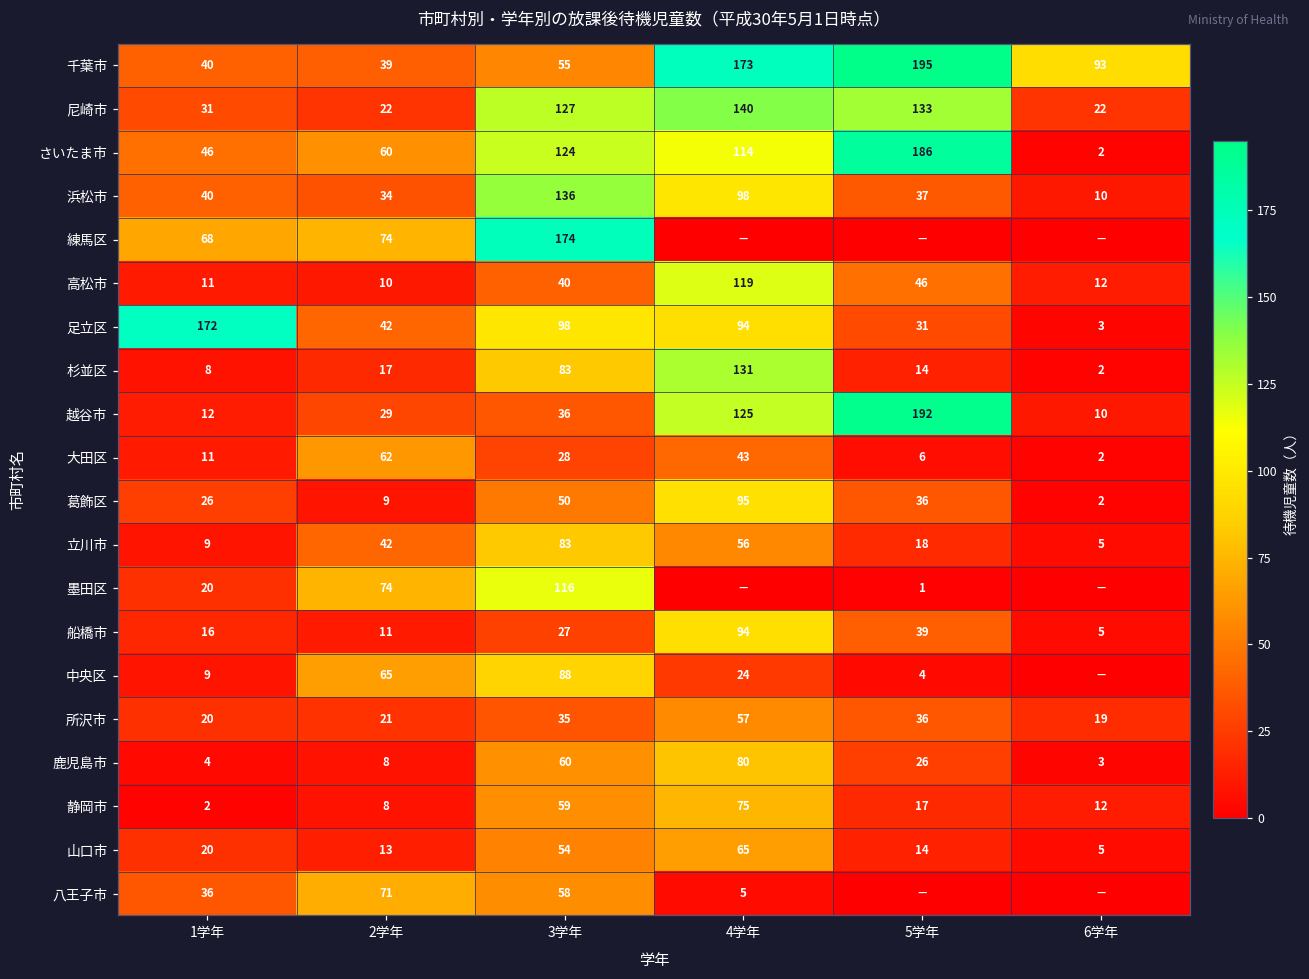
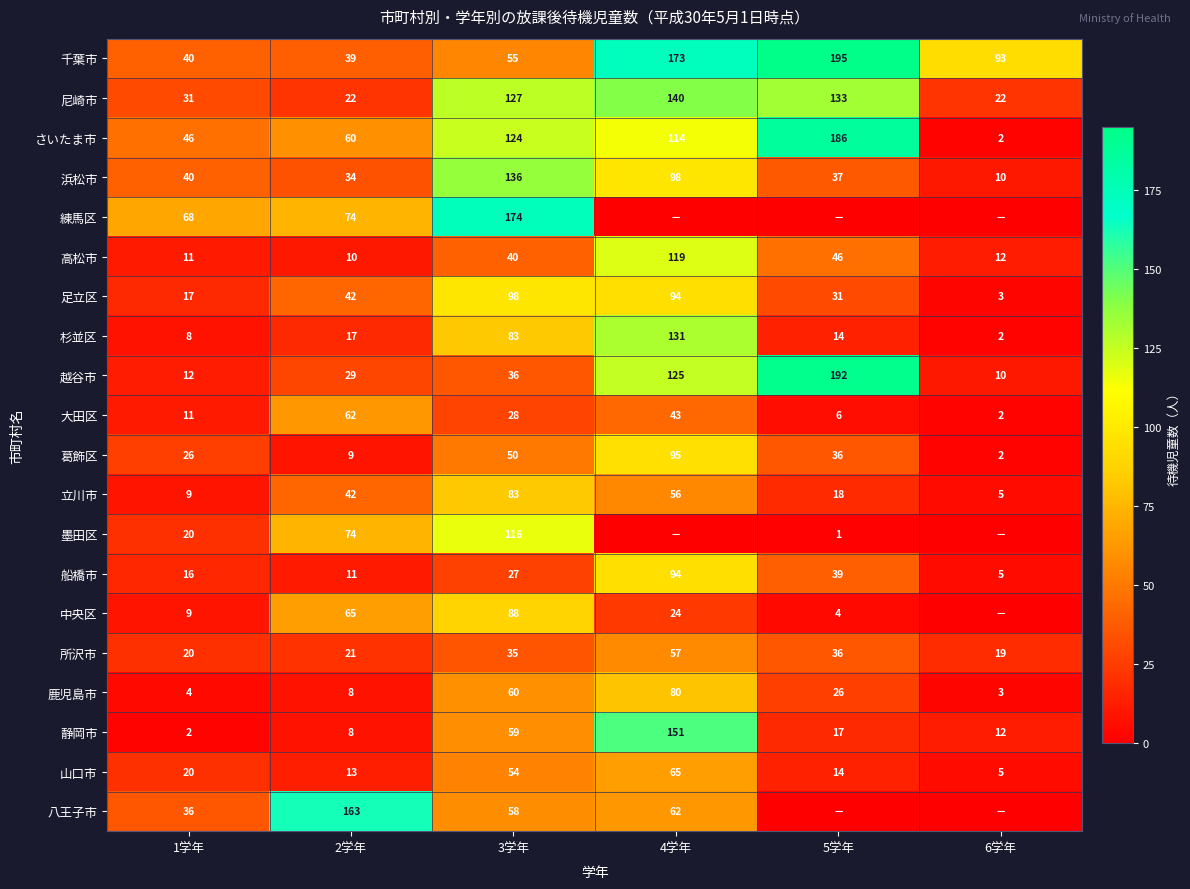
  {
    "千葉市": {
      "1学年": 40,
      "2学年": 39,
      "3学年": 55,
      "4学年": 173,
      "5学年": 195,
      "6学年": 93
    },
    "尼崎市": {
      "1学年": 31,
      "2学年": 22,
      "3学年": 127,
      "4学年": 140,
      "5学年": 133,
      "6学年": 22
    },
    "さいたま市": {
      "1学年": 46,
      "2学年": 60,
      "3学年": 124,
      "4学年": 114,
      "5学年": 186,
      "6学年": 2
    },
    "浜松市": {
      "1学年": 40,
      "2学年": 34,
      "3学年": 136,
      "4学年": 98,
      "5学年": 37,
      "6学年": 10
    },
    "練馬区": {
      "1学年": 68,
      "2学年": 74,
      "3学年": 174
    },
    "高松市": {
      "1学年": 11,
      "2学年": 10,
      "3学年": 40,
      "4学年": 119,
      "5学年": 46,
      "6学年": 12
    },
    "足立区": {
-     "1学年": 172,
+     "1学年": 17,
      "2学年": 42,
      "3学年": 98,
      "4学年": 94,
      "5学年": 31,
      "6学年": 3
    },
    "杉並区": {
      "1学年": 8,
      "2学年": 17,
      "3学年": 83,
      "4学年": 131,
      "5学年": 14,
      "6学年": 2
    },
    "越谷市": {
      "1学年": 12,
      "2学年": 29,
      "3学年": 36,
      "4学年": 125,
      "5学年": 192,
      "6学年": 10
    },
    "大田区": {
      "1学年": 11,
      "2学年": 62,
      "3学年": 28,
      "4学年": 43,
      "5学年": 6,
      "6学年": 2
    },
    "葛飾区": {
      "1学年": 26,
      "2学年": 9,
      "3学年": 50,
      "4学年": 95,
      "5学年": 36,
      "6学年": 2
    },
    "立川市": {
      "1学年": 9,
      "2学年": 42,
      "3学年": 83,
      "4学年": 56,
      "5学年": 18,
      "6学年": 5
    },
    "墨田区": {
      "1学年": 20,
      "2学年": 74,
      "3学年": 116,
      "5学年": 1
    },
    "船橋市": {
      "1学年": 16,
      "2学年": 11,
      "3学年": 27,
      "4学年": 94,
      "5学年": 39,
      "6学年": 5
    },
    "中央区": {
      "1学年": 9,
      "2学年": 65,
      "3学年": 88,
      "4学年": 24,
      "5学年": 4
    },
    "所沢市": {
      "1学年": 20,
      "2学年": 21,
      "3学年": 35,
      "4学年": 57,
      "5学年": 36,
      "6学年": 19
    },
    "鹿児島市": {
      "1学年": 4,
      "2学年": 8,
      "3学年": 60,
      "4学年": 80,
      "5学年": 26,
      "6学年": 3
    },
    "静岡市": {
      "1学年": 2,
      "2学年": 8,
      "3学年": 59,
-     "4学年": 75,
+     "4学年": 151,
      "5学年": 17,
      "6学年": 12
    },
    "山口市": {
      "1学年": 20,
      "2学年": 13,
      "3学年": 54,
      "4学年": 65,
      "5学年": 14,
      "6学年": 5
    },
    "八王子市": {
      "1学年": 36,
-     "2学年": 71,
+     "2学年": 163,
      "3学年": 58,
-     "4学年": 5
+     "4学年": 62
    }
  }
